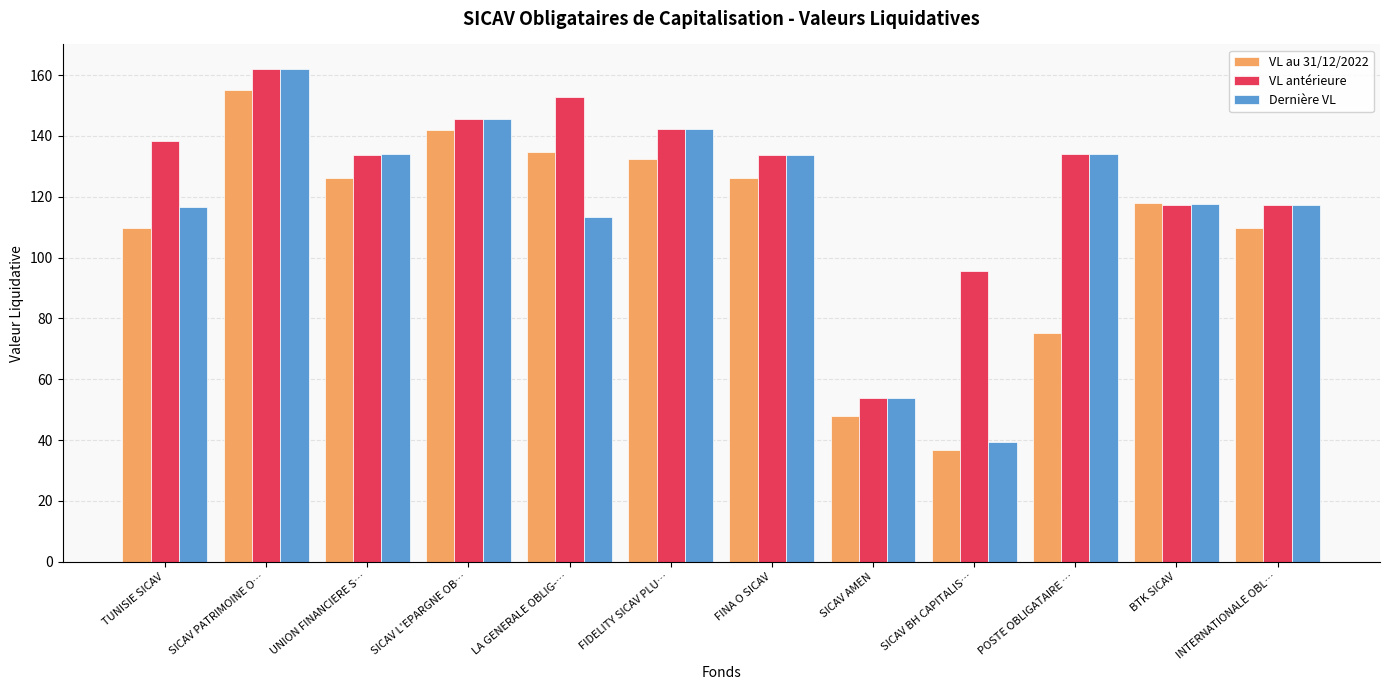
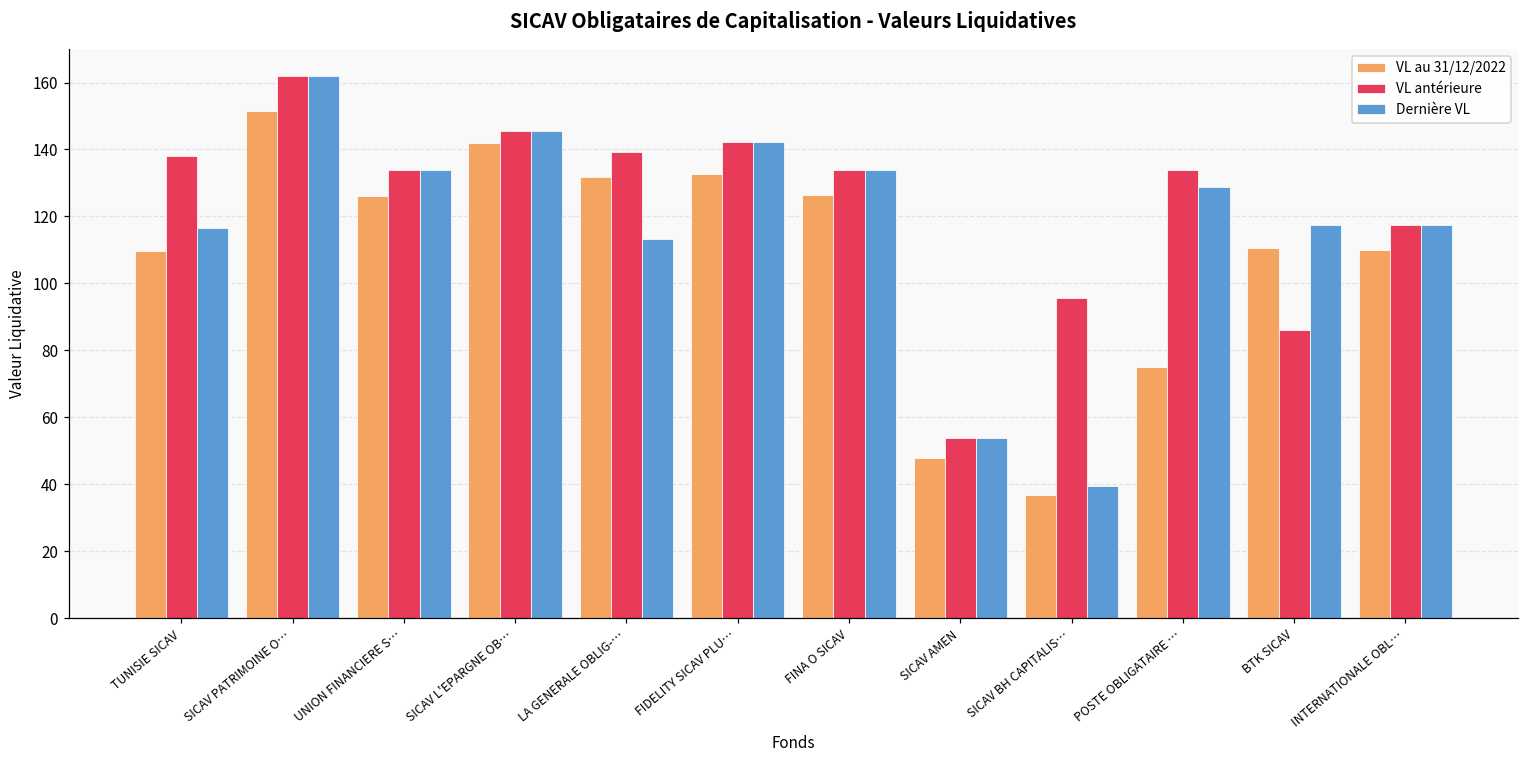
  {
    "VL au 31/12/2022": {
      "TUNISIE SICAV": 110,
-     "SICAV PATRIMOINE O…": 155,
+     "SICAV PATRIMOINE O…": 152,
      "UNION FINANCIERE S…": 126,
      "SICAV L'EPARGNE OB…": 142,
-     "LA GENERALE OBLIG-…": 135,
+     "LA GENERALE OBLIG-…": 132,
      "FIDELITY SICAV PLU…": 133,
      "FINA O SICAV": 126,
      "SICAV AMEN": 48,
      "SICAV BH CAPITALIS…": 37,
      "POSTE OBLIGATAIRE …": 75,
-     "BTK SICAV": 118,
+     "BTK SICAV": 111,
      "INTERNATIONALE OBL…": 110
    },
    "VL antérieure": {
      "TUNISIE SICAV": 138,
      "SICAV PATRIMOINE O…": 162,
      "UNION FINANCIERE S…": 134,
      "SICAV L'EPARGNE OB…": 146,
-     "LA GENERALE OBLIG-…": 153,
+     "LA GENERALE OBLIG-…": 139,
      "FIDELITY SICAV PLU…": 142,
      "FINA O SICAV": 134,
      "SICAV AMEN": 54,
      "SICAV BH CAPITALIS…": 96,
      "POSTE OBLIGATAIRE …": 134,
-     "BTK SICAV": 117,
+     "BTK SICAV": 86,
      "INTERNATIONALE OBL…": 117
    },
    "Dernière VL": {
      "TUNISIE SICAV": 116,
      "SICAV PATRIMOINE O…": 162,
      "UNION FINANCIERE S…": 134,
      "SICAV L'EPARGNE OB…": 146,
      "LA GENERALE OBLIG-…": 113,
      "FIDELITY SICAV PLU…": 142,
      "FINA O SICAV": 134,
      "SICAV AMEN": 54,
      "SICAV BH CAPITALIS…": 39,
-     "POSTE OBLIGATAIRE …": 134,
+     "POSTE OBLIGATAIRE …": 129,
      "BTK SICAV": 117,
      "INTERNATIONALE OBL…": 117
    }
  }
